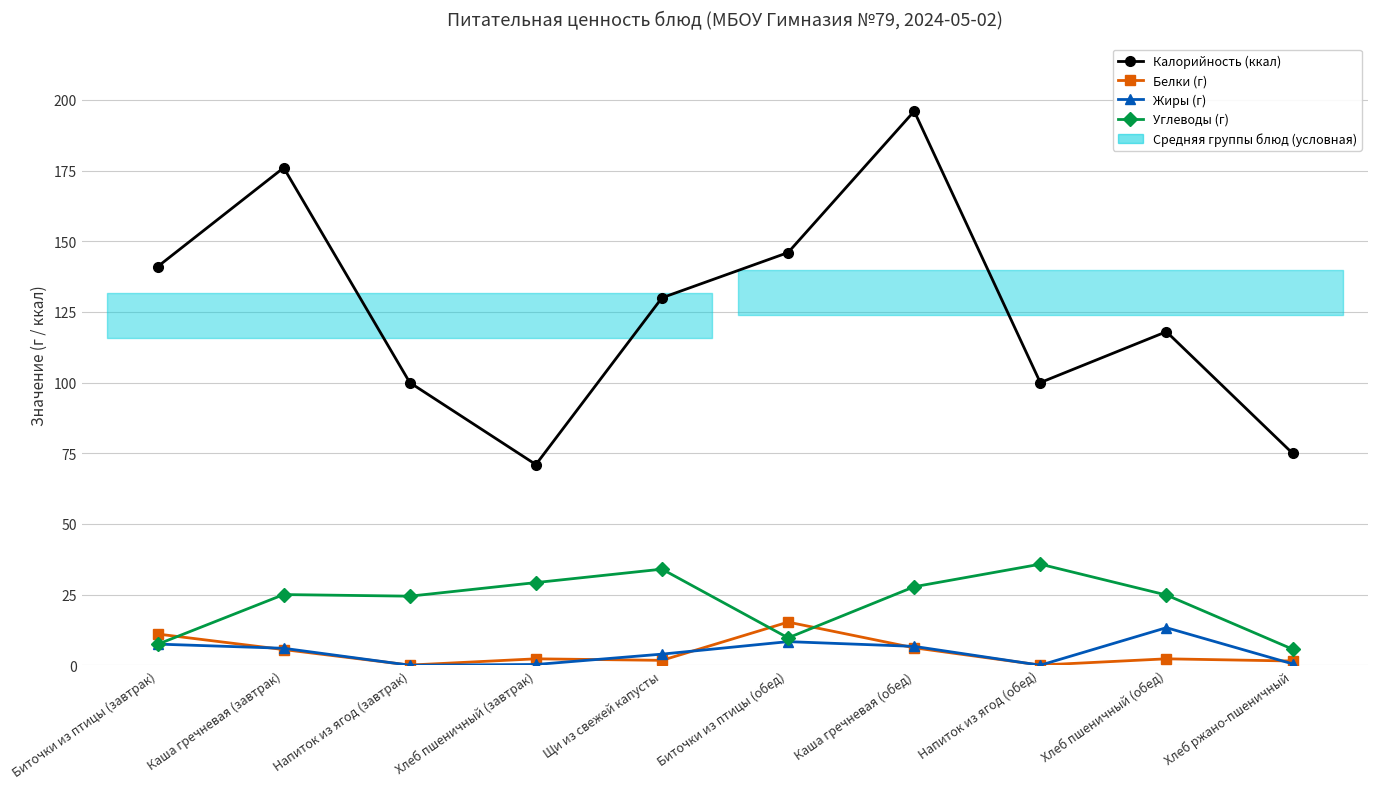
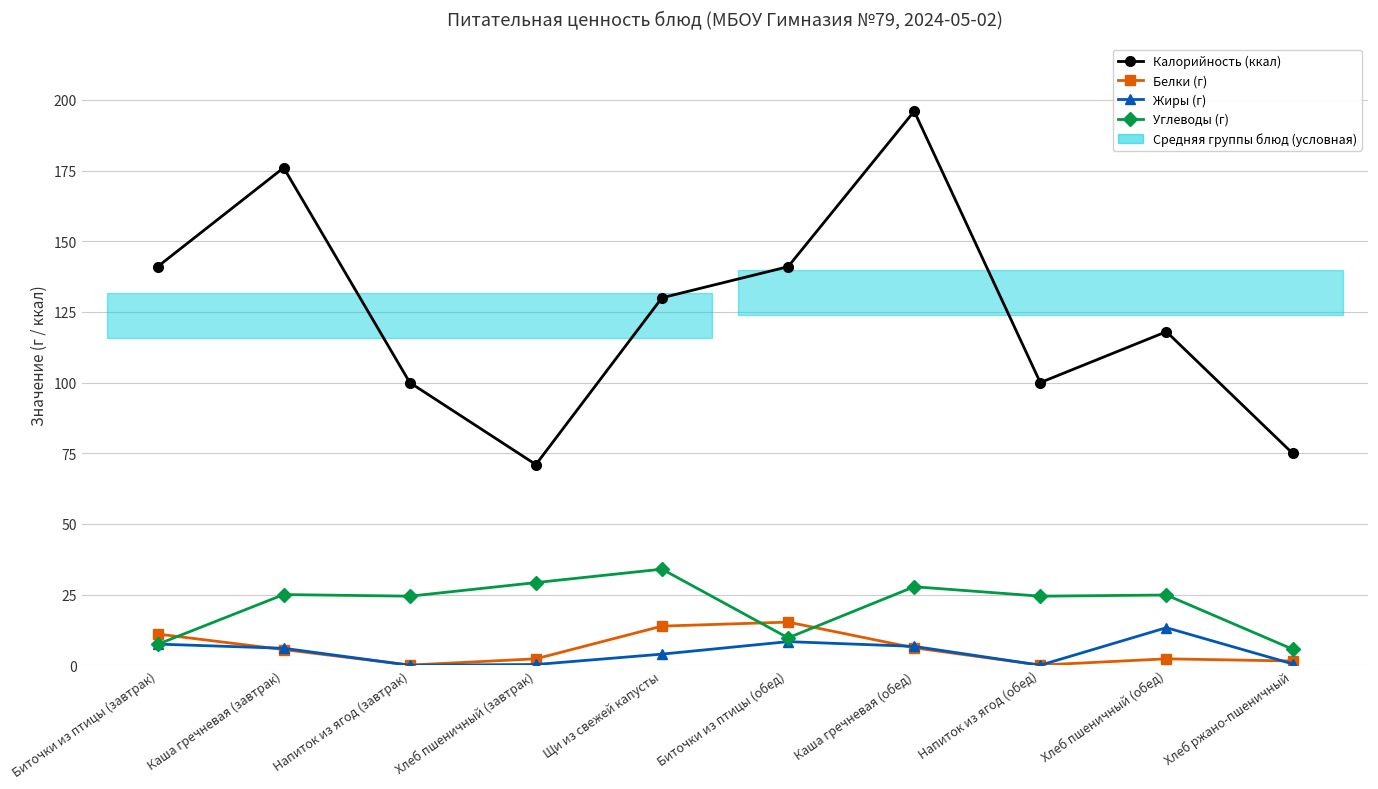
  {
    "Калорийность (ккал)": {
      "Биточки из птицы (завтрак)": 141,
      "Каша гречневая (завтрак)": 176,
      "Напиток из ягод (завтрак)": 100,
      "Хлеб пшеничный (завтрак)": 71,
      "Щи из свежей капусты": 130,
-     "Биточки из птицы (обед)": 146,
+     "Биточки из птицы (обед)": 141,
      "Каша гречневая (обед)": 196,
      "Напиток из ягод (обед)": 100,
      "Хлеб пшеничный (обед)": 118,
      "Хлеб ржано-пшеничный": 75
    },
    "Белки (г)": {
      "Биточки из птицы (завтрак)": 11,
      "Хлеб пшеничный (завтрак)": 2,
-     "Щи из свежей капусты": 2,
+     "Щи из свежей капусты": 14,
      "Биточки из птицы (обед)": 15,
      "Хлеб пшеничный (обед)": 2,
      "Хлеб ржано-пшеничный": 2
    },
    "Жиры (г)": {
      "Хлеб пшеничный (завтрак)": 0,
      "Щи из свежей капусты": 4,
      "Биточки из птицы (обед)": 8,
      "Хлеб пшеничный (обед)": 13,
      "Хлеб ржано-пшеничный": 1
    },
    "Углеводы (г)": {
      "Каша гречневая (завтрак)": 25,
      "Напиток из ягод (завтрак)": 24,
      "Хлеб пшеничный (завтрак)": 29,
      "Щи из свежей капусты": 34,
      "Биточки из птицы (обед)": 10,
      "Каша гречневая (обед)": 28,
-     "Напиток из ягод (обед)": 36,
+     "Напиток из ягод (обед)": 24,
      "Хлеб пшеничный (обед)": 25,
      "Хлеб ржано-пшеничный": 6
    }
  }
